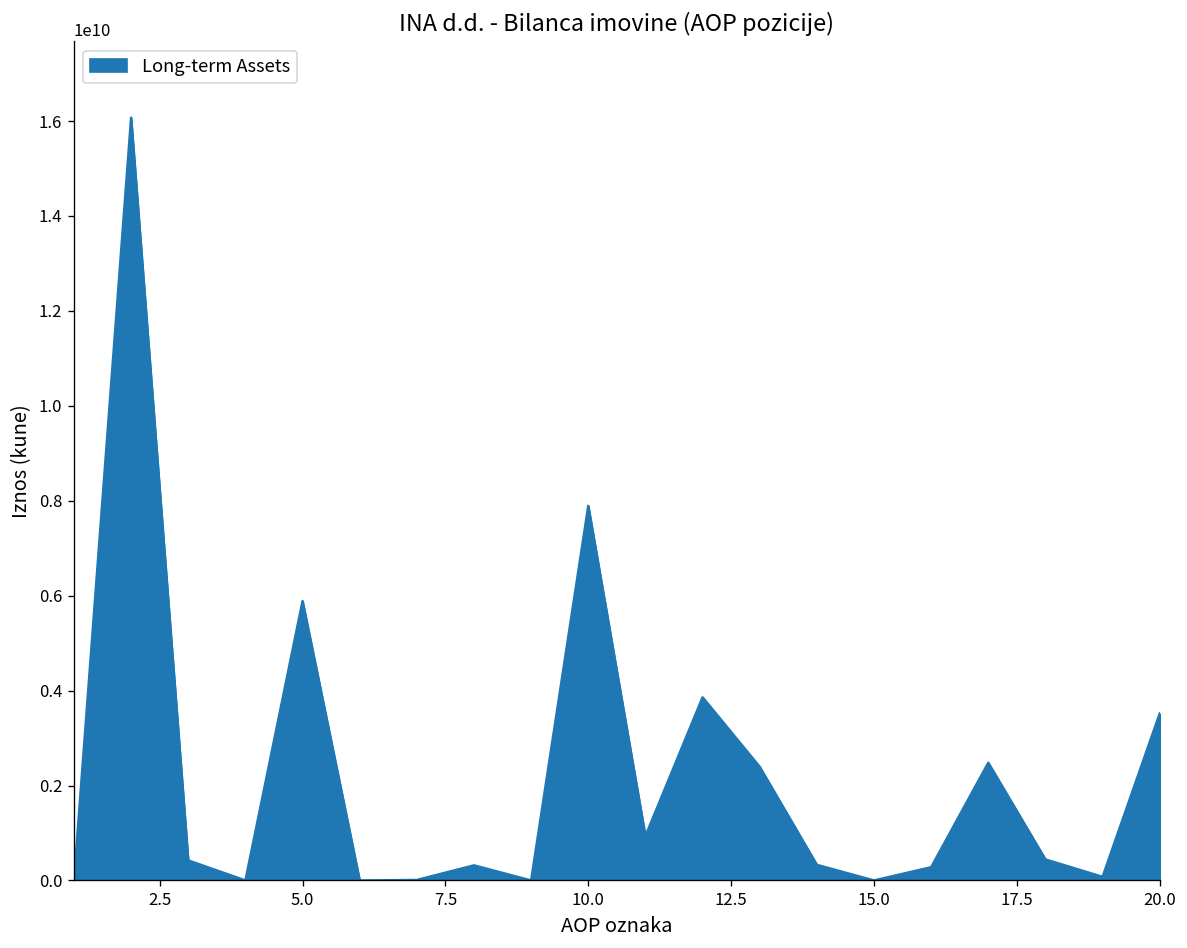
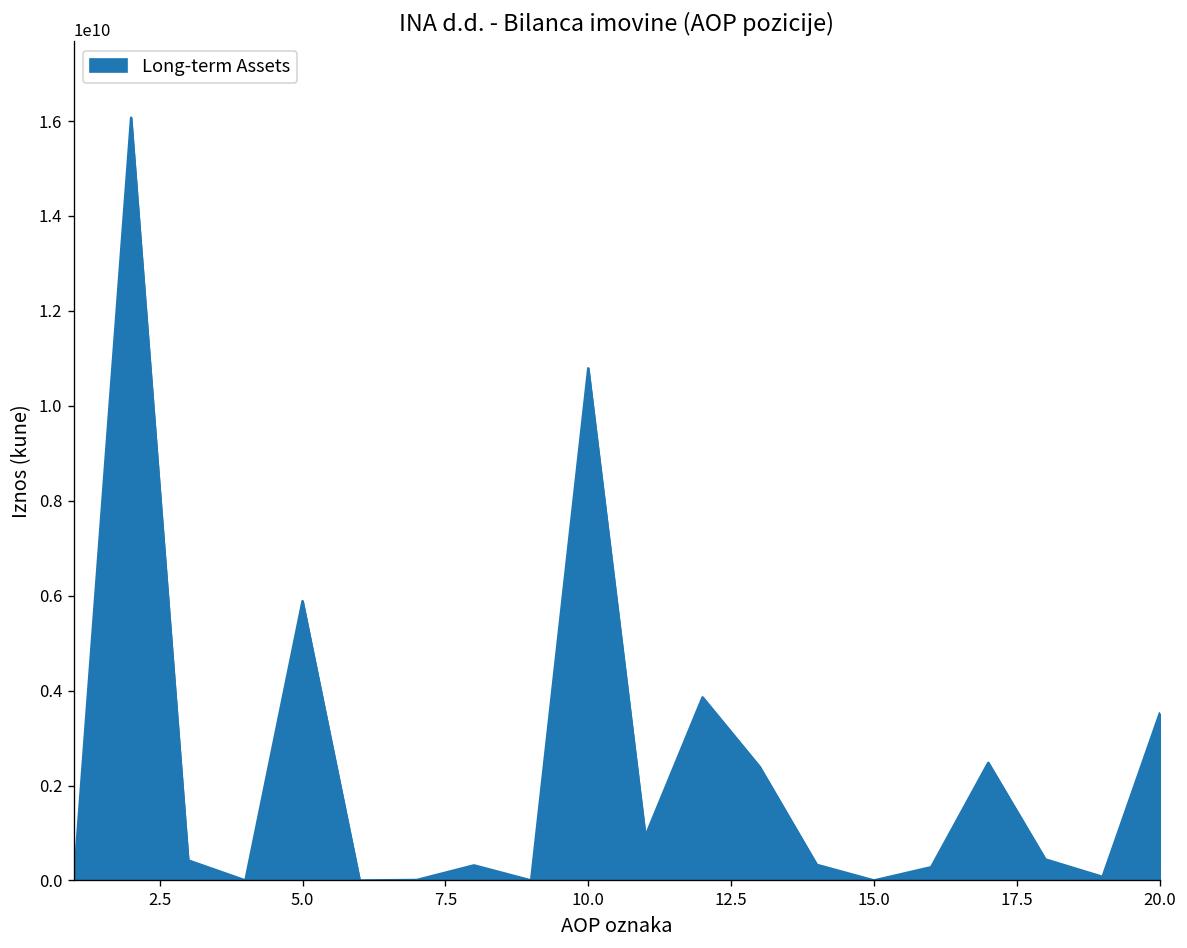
  {
    "5.0": 5900000000,
-   "10.0": 7900000000,
+   "10.0": 10800000000,
    "15.0": 0,
    "20.0": 3500000000
  }
